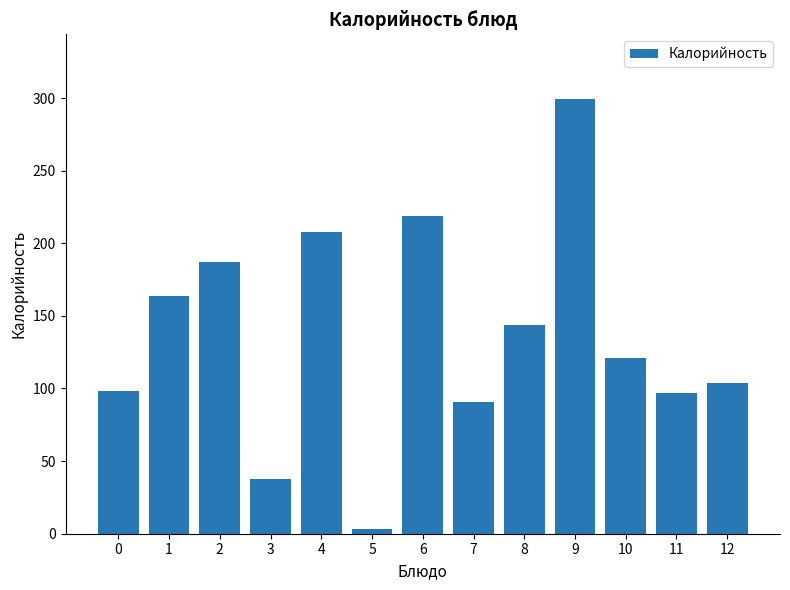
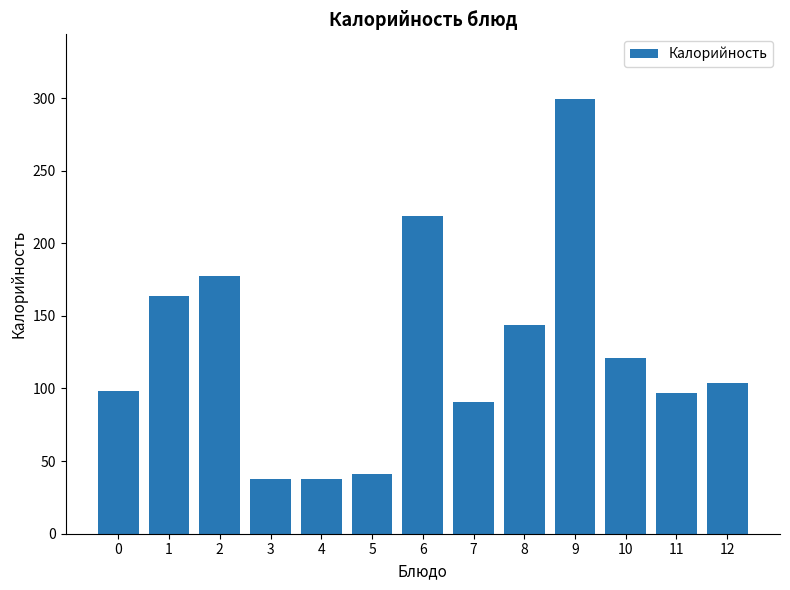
  {
    "0": 98,
    "1": 164,
-   "2": 187,
+   "2": 178,
    "3": 38,
-   "4": 208,
-   "5": 3,
+   "4": 38,
+   "5": 41,
    "6": 219,
    "7": 91,
    "8": 144,
    "9": 299,
    "10": 121,
    "11": 97,
    "12": 104
  }
